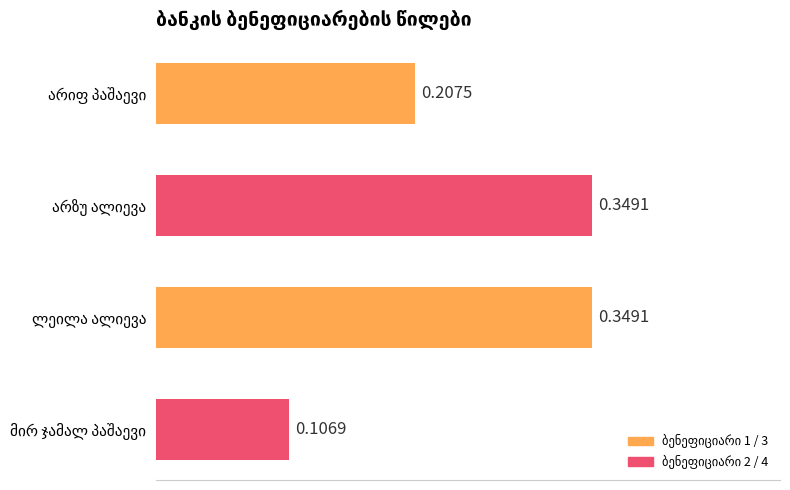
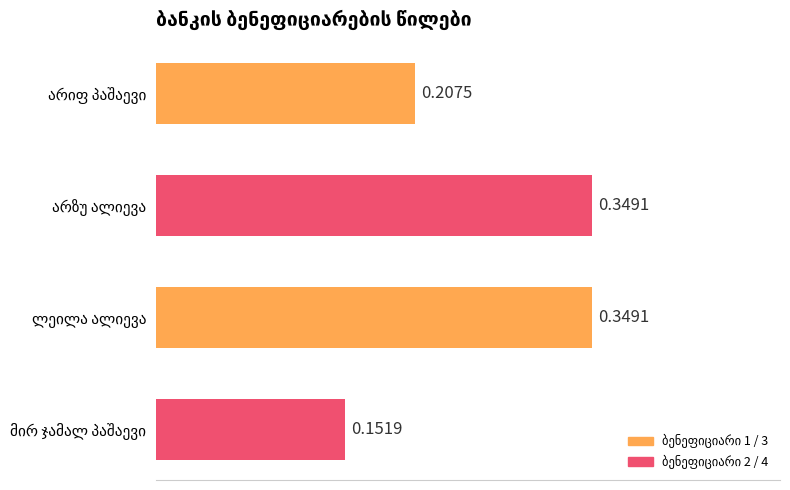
  {
    "არიფ პაშაევი": 0.2075,
    "არზუ ალიევა": 0.3491,
    "ლეილა ალიევა": 0.3491,
-   "მირ ჯამალ პაშაევი": 0.1069
+   "მირ ჯამალ პაშაევი": 0.1519
  }
